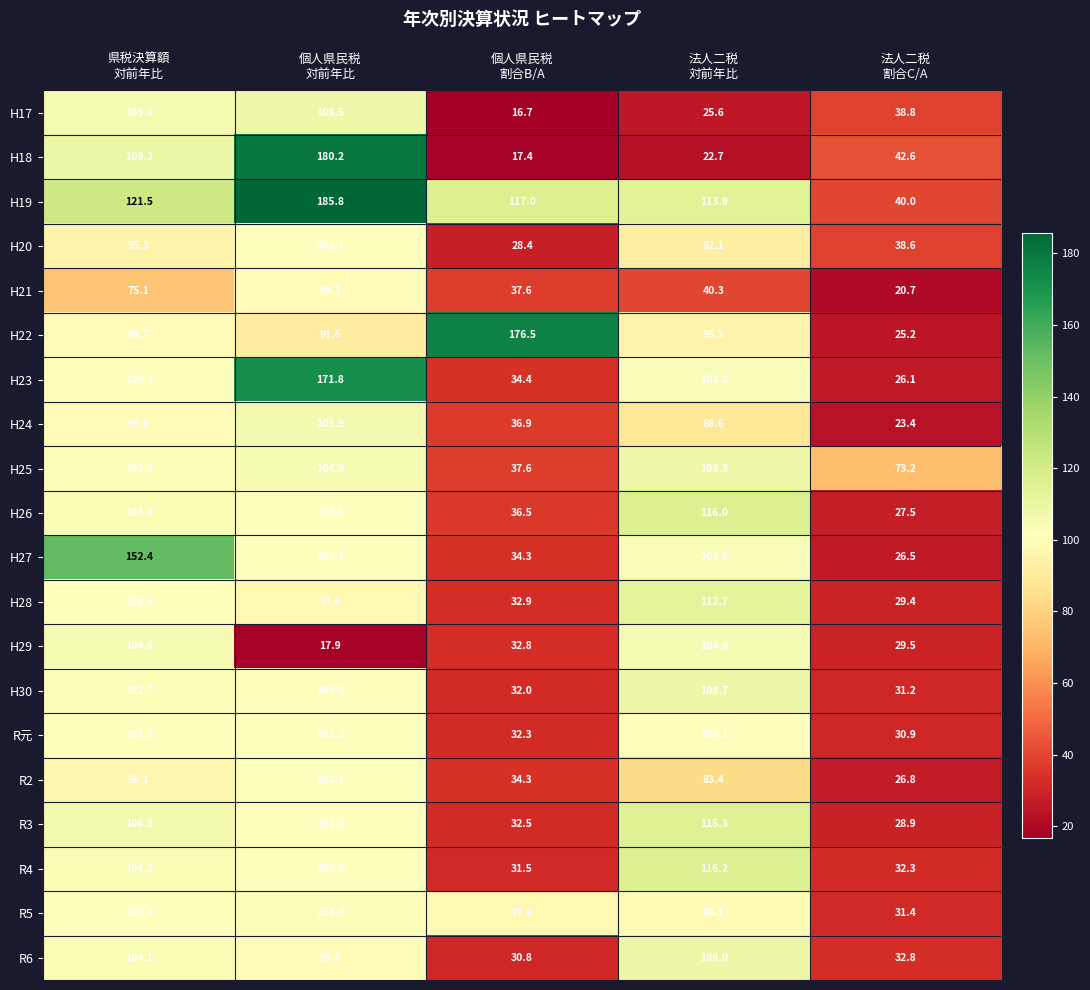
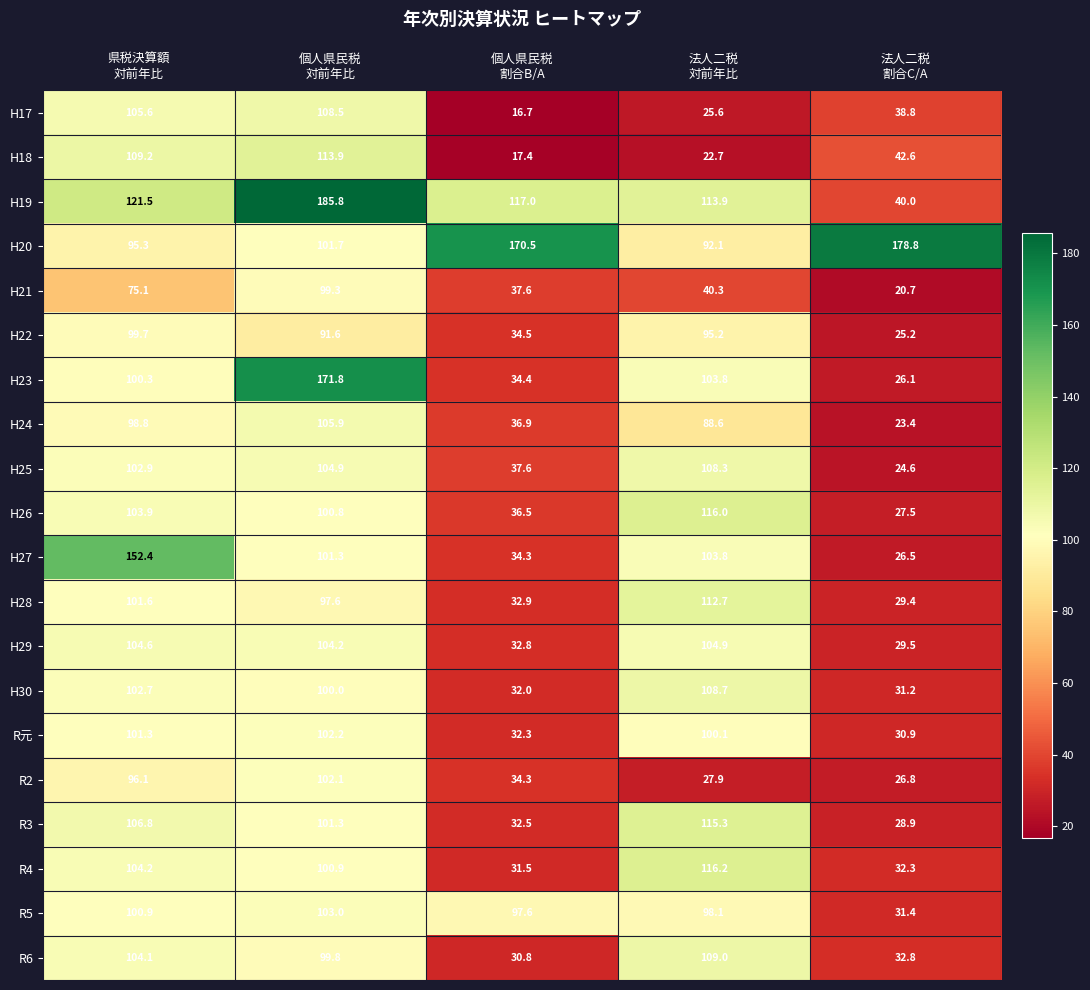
  {
    "H17": {
      "県税決算額 対前年比": 105.6,
      "個人県民税 対前年比": 108.5,
      "個人県民税 割合B/A": 16.7,
      "法人二税 対前年比": 25.6,
      "法人二税 割合C/A": 38.8
    },
    "H18": {
      "県税決算額 対前年比": 109.2,
-     "個人県民税 対前年比": 180.2,
+     "個人県民税 対前年比": 113.9,
      "個人県民税 割合B/A": 17.4,
      "法人二税 対前年比": 22.7,
      "法人二税 割合C/A": 42.6
    },
    "H19": {
      "県税決算額 対前年比": 121.5,
      "個人県民税 対前年比": 185.8,
      "個人県民税 割合B/A": 117.0,
      "法人二税 対前年比": 113.9,
      "法人二税 割合C/A": 40.0
    },
    "H20": {
      "県税決算額 対前年比": 95.3,
      "個人県民税 対前年比": 101.7,
-     "個人県民税 割合B/A": 28.4,
+     "個人県民税 割合B/A": 170.5,
      "法人二税 対前年比": 92.1,
-     "法人二税 割合C/A": 38.6
+     "法人二税 割合C/A": 178.8
    },
    "H21": {
      "県税決算額 対前年比": 75.1,
      "個人県民税 対前年比": 99.3,
      "個人県民税 割合B/A": 37.6,
      "法人二税 対前年比": 40.3,
      "法人二税 割合C/A": 20.7
    },
    "H22": {
      "県税決算額 対前年比": 99.7,
      "個人県民税 対前年比": 91.6,
-     "個人県民税 割合B/A": 176.5,
+     "個人県民税 割合B/A": 34.5,
      "法人二税 対前年比": 95.2,
      "法人二税 割合C/A": 25.2
    },
    "H23": {
      "県税決算額 対前年比": 100.3,
      "個人県民税 対前年比": 171.8,
      "個人県民税 割合B/A": 34.4,
      "法人二税 対前年比": 103.8,
      "法人二税 割合C/A": 26.1
    },
    "H24": {
      "県税決算額 対前年比": 98.8,
      "個人県民税 対前年比": 105.9,
      "個人県民税 割合B/A": 36.9,
      "法人二税 対前年比": 88.6,
      "法人二税 割合C/A": 23.4
    },
    "H25": {
      "県税決算額 対前年比": 102.9,
      "個人県民税 対前年比": 104.9,
      "個人県民税 割合B/A": 37.6,
      "法人二税 対前年比": 108.3,
-     "法人二税 割合C/A": 73.2
+     "法人二税 割合C/A": 24.6
    },
    "H26": {
      "県税決算額 対前年比": 103.9,
      "個人県民税 対前年比": 100.8,
      "個人県民税 割合B/A": 36.5,
      "法人二税 対前年比": 116.0,
      "法人二税 割合C/A": 27.5
    },
    "H27": {
      "県税決算額 対前年比": 152.4,
      "個人県民税 対前年比": 101.3,
      "個人県民税 割合B/A": 34.3,
      "法人二税 対前年比": 103.8,
      "法人二税 割合C/A": 26.5
    },
    "H28": {
      "県税決算額 対前年比": 101.6,
      "個人県民税 対前年比": 97.6,
      "個人県民税 割合B/A": 32.9,
      "法人二税 対前年比": 112.7,
      "法人二税 割合C/A": 29.4
    },
    "H29": {
      "県税決算額 対前年比": 104.6,
-     "個人県民税 対前年比": 17.9,
+     "個人県民税 対前年比": 104.2,
      "個人県民税 割合B/A": 32.8,
      "法人二税 対前年比": 104.9,
      "法人二税 割合C/A": 29.5
    },
    "H30": {
      "県税決算額 対前年比": 102.7,
      "個人県民税 対前年比": 100.0,
      "個人県民税 割合B/A": 32.0,
      "法人二税 対前年比": 108.7,
      "法人二税 割合C/A": 31.2
    },
    "R元": {
      "県税決算額 対前年比": 101.3,
      "個人県民税 対前年比": 102.2,
      "個人県民税 割合B/A": 32.3,
      "法人二税 対前年比": 100.1,
      "法人二税 割合C/A": 30.9
    },
    "R2": {
      "県税決算額 対前年比": 96.1,
      "個人県民税 対前年比": 102.1,
      "個人県民税 割合B/A": 34.3,
-     "法人二税 対前年比": 83.4,
+     "法人二税 対前年比": 27.9,
      "法人二税 割合C/A": 26.8
    },
    "R3": {
      "県税決算額 対前年比": 106.8,
      "個人県民税 対前年比": 101.3,
      "個人県民税 割合B/A": 32.5,
      "法人二税 対前年比": 115.3,
      "法人二税 割合C/A": 28.9
    },
    "R4": {
      "県税決算額 対前年比": 104.2,
      "個人県民税 対前年比": 100.9,
      "個人県民税 割合B/A": 31.5,
      "法人二税 対前年比": 116.2,
      "法人二税 割合C/A": 32.3
    },
    "R5": {
      "県税決算額 対前年比": 100.9,
      "個人県民税 対前年比": 103.0,
      "個人県民税 割合B/A": 97.6,
      "法人二税 対前年比": 98.1,
      "法人二税 割合C/A": 31.4
    },
    "R6": {
      "県税決算額 対前年比": 104.1,
      "個人県民税 対前年比": 99.8,
      "個人県民税 割合B/A": 30.8,
      "法人二税 対前年比": 109.0,
      "法人二税 割合C/A": 32.8
    }
  }
